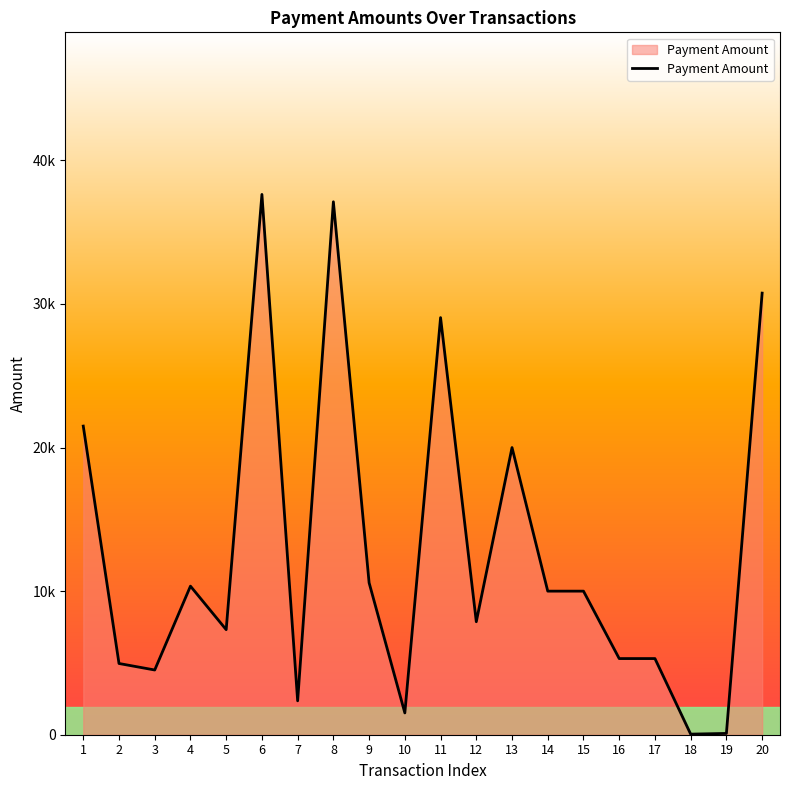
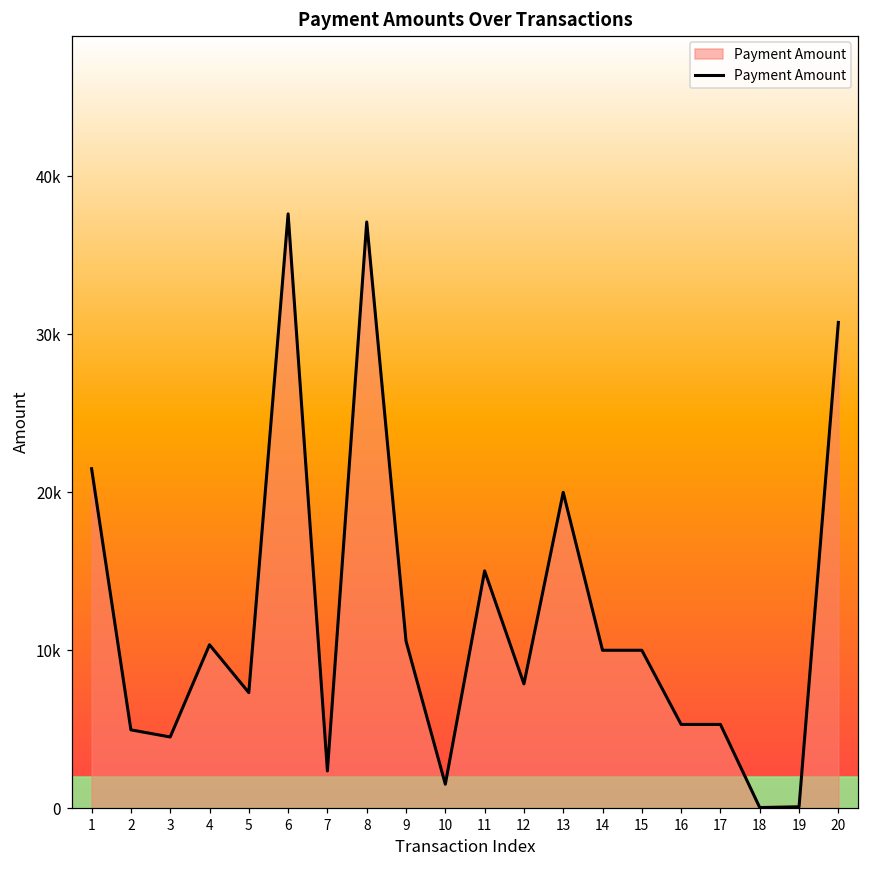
  {
    "1": 21500,
    "2": 5000,
    "3": 4500,
    "4": 10300,
    "5": 7300,
    "6": 37600,
    "7": 2400,
    "8": 37100,
    "9": 10600,
-   "11": 29100,
+   "11": 15000,
    "12": 7900,
    "13": 20000,
    "14": 10000,
    "15": 10000,
    "16": 5300,
    "17": 5300,
    "20": 30800
  }
